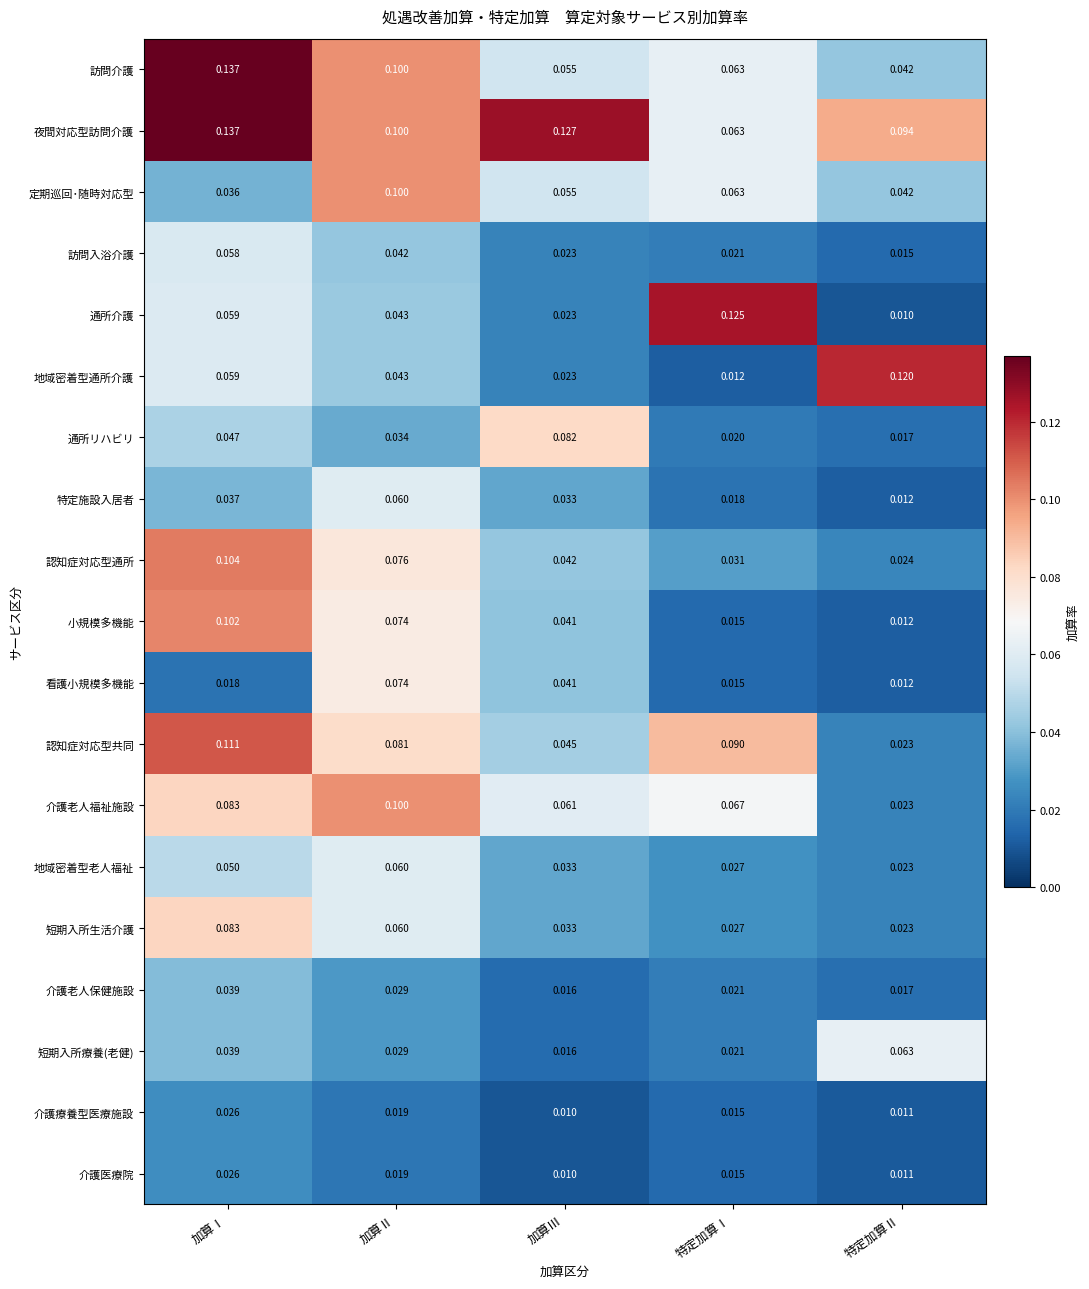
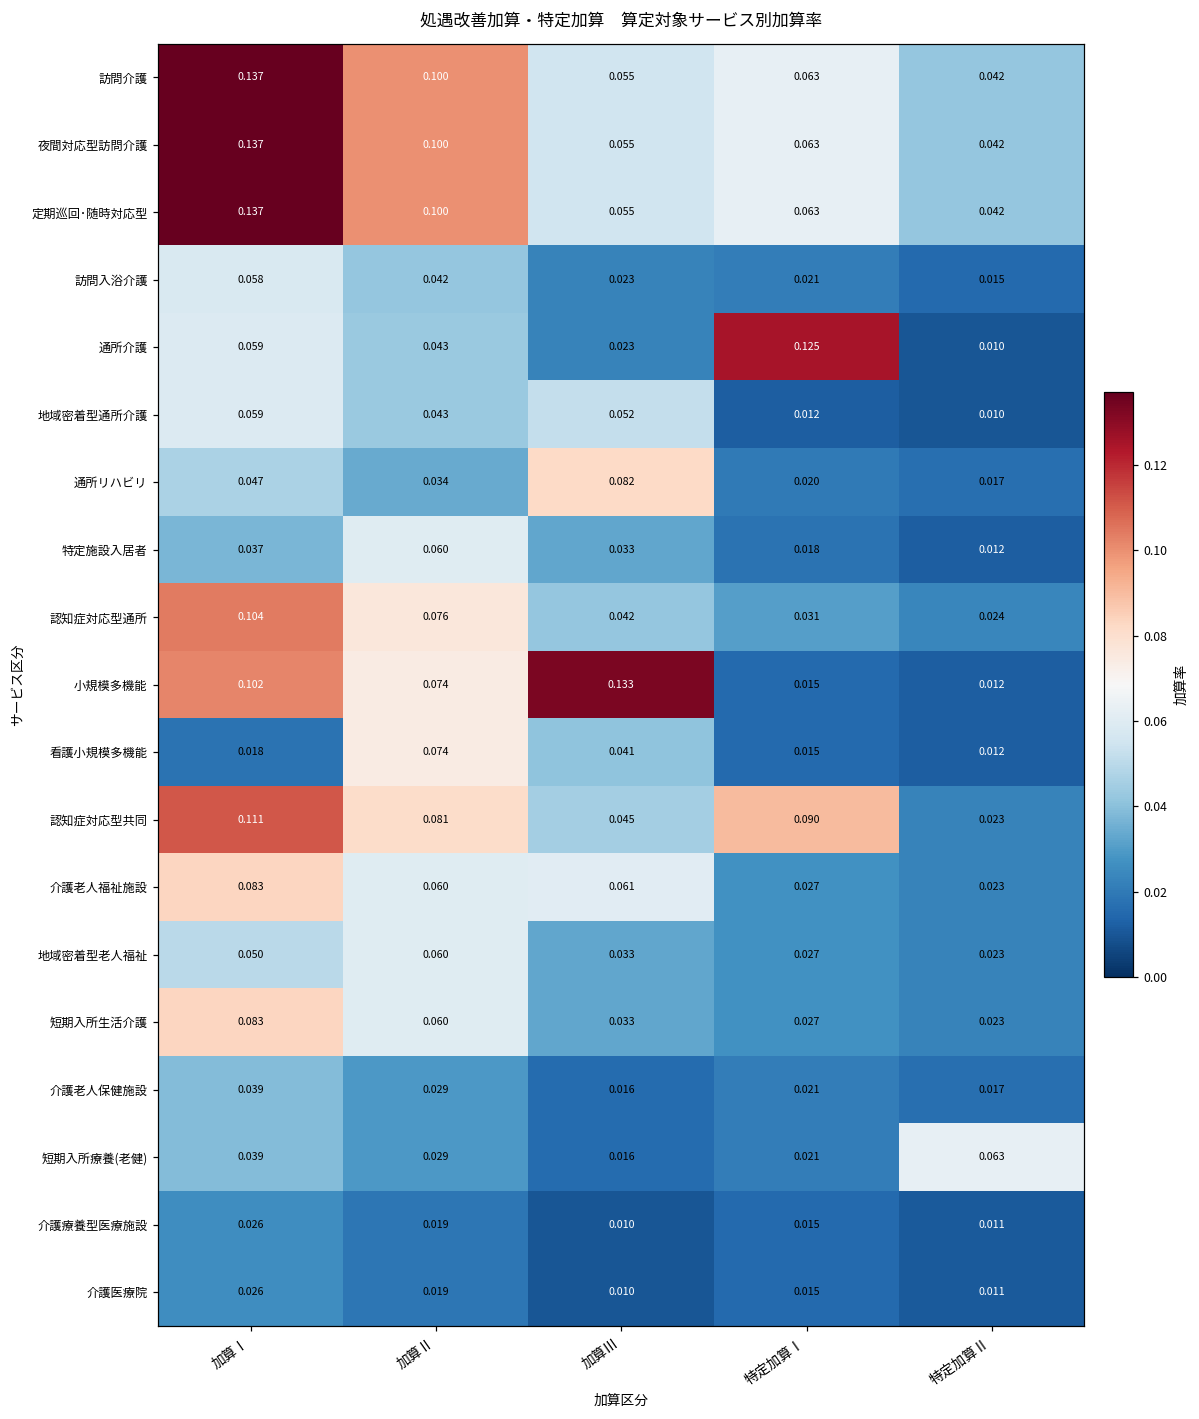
  {
    "訪問介護": {
      "加算Ⅰ": 0.137,
      "加算Ⅱ": 0.100,
      "加算Ⅲ": 0.055,
      "特定加算Ⅰ": 0.063,
      "特定加算Ⅱ": 0.042
    },
    "夜間対応型訪問介護": {
      "加算Ⅰ": 0.137,
      "加算Ⅱ": 0.100,
-     "加算Ⅲ": 0.127,
+     "加算Ⅲ": 0.055,
      "特定加算Ⅰ": 0.063,
-     "特定加算Ⅱ": 0.094
+     "特定加算Ⅱ": 0.042
    },
    "定期巡回･随時対応型": {
-     "加算Ⅰ": 0.036,
+     "加算Ⅰ": 0.137,
      "加算Ⅱ": 0.100,
      "加算Ⅲ": 0.055,
      "特定加算Ⅰ": 0.063,
      "特定加算Ⅱ": 0.042
    },
    "訪問入浴介護": {
      "加算Ⅰ": 0.058,
      "加算Ⅱ": 0.042,
      "加算Ⅲ": 0.023,
      "特定加算Ⅰ": 0.021,
      "特定加算Ⅱ": 0.015
    },
    "通所介護": {
      "加算Ⅰ": 0.059,
      "加算Ⅱ": 0.043,
      "加算Ⅲ": 0.023,
      "特定加算Ⅰ": 0.125,
      "特定加算Ⅱ": 0.010
    },
    "地域密着型通所介護": {
      "加算Ⅰ": 0.059,
      "加算Ⅱ": 0.043,
-     "加算Ⅲ": 0.023,
+     "加算Ⅲ": 0.052,
      "特定加算Ⅰ": 0.012,
-     "特定加算Ⅱ": 0.120
+     "特定加算Ⅱ": 0.010
    },
    "通所リハビリ": {
      "加算Ⅰ": 0.047,
      "加算Ⅱ": 0.034,
      "加算Ⅲ": 0.082,
      "特定加算Ⅰ": 0.020,
      "特定加算Ⅱ": 0.017
    },
    "特定施設入居者": {
      "加算Ⅰ": 0.037,
      "加算Ⅱ": 0.060,
      "加算Ⅲ": 0.033,
      "特定加算Ⅰ": 0.018,
      "特定加算Ⅱ": 0.012
    },
    "認知症対応型通所": {
      "加算Ⅰ": 0.104,
      "加算Ⅱ": 0.076,
      "加算Ⅲ": 0.042,
      "特定加算Ⅰ": 0.031,
      "特定加算Ⅱ": 0.024
    },
    "小規模多機能": {
      "加算Ⅰ": 0.102,
      "加算Ⅱ": 0.074,
-     "加算Ⅲ": 0.041,
+     "加算Ⅲ": 0.133,
      "特定加算Ⅰ": 0.015,
      "特定加算Ⅱ": 0.012
    },
    "看護小規模多機能": {
      "加算Ⅰ": 0.018,
      "加算Ⅱ": 0.074,
      "加算Ⅲ": 0.041,
      "特定加算Ⅰ": 0.015,
      "特定加算Ⅱ": 0.012
    },
    "認知症対応型共同": {
      "加算Ⅰ": 0.111,
      "加算Ⅱ": 0.081,
      "加算Ⅲ": 0.045,
      "特定加算Ⅰ": 0.090,
      "特定加算Ⅱ": 0.023
    },
    "介護老人福祉施設": {
      "加算Ⅰ": 0.083,
-     "加算Ⅱ": 0.100,
+     "加算Ⅱ": 0.060,
      "加算Ⅲ": 0.061,
-     "特定加算Ⅰ": 0.067,
+     "特定加算Ⅰ": 0.027,
      "特定加算Ⅱ": 0.023
    },
    "地域密着型老人福祉": {
      "加算Ⅰ": 0.050,
      "加算Ⅱ": 0.060,
      "加算Ⅲ": 0.033,
      "特定加算Ⅰ": 0.027,
      "特定加算Ⅱ": 0.023
    },
    "短期入所生活介護": {
      "加算Ⅰ": 0.083,
      "加算Ⅱ": 0.060,
      "加算Ⅲ": 0.033,
      "特定加算Ⅰ": 0.027,
      "特定加算Ⅱ": 0.023
    },
    "介護老人保健施設": {
      "加算Ⅰ": 0.039,
      "加算Ⅱ": 0.029,
      "加算Ⅲ": 0.016,
      "特定加算Ⅰ": 0.021,
      "特定加算Ⅱ": 0.017
    },
    "短期入所療養(老健)": {
      "加算Ⅰ": 0.039,
      "加算Ⅱ": 0.029,
      "加算Ⅲ": 0.016,
      "特定加算Ⅰ": 0.021,
      "特定加算Ⅱ": 0.063
    },
    "介護療養型医療施設": {
      "加算Ⅰ": 0.026,
      "加算Ⅱ": 0.019,
      "加算Ⅲ": 0.010,
      "特定加算Ⅰ": 0.015,
      "特定加算Ⅱ": 0.011
    },
    "介護医療院": {
      "加算Ⅰ": 0.026,
      "加算Ⅱ": 0.019,
      "加算Ⅲ": 0.010,
      "特定加算Ⅰ": 0.015,
      "特定加算Ⅱ": 0.011
    }
  }
